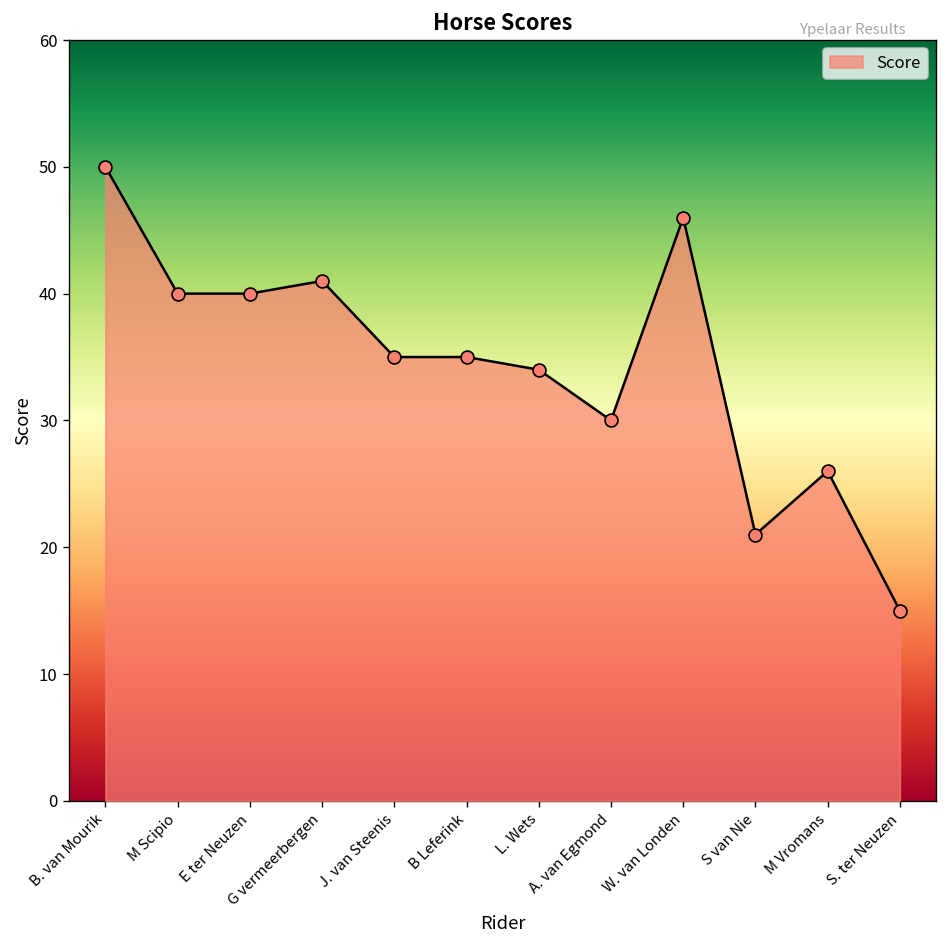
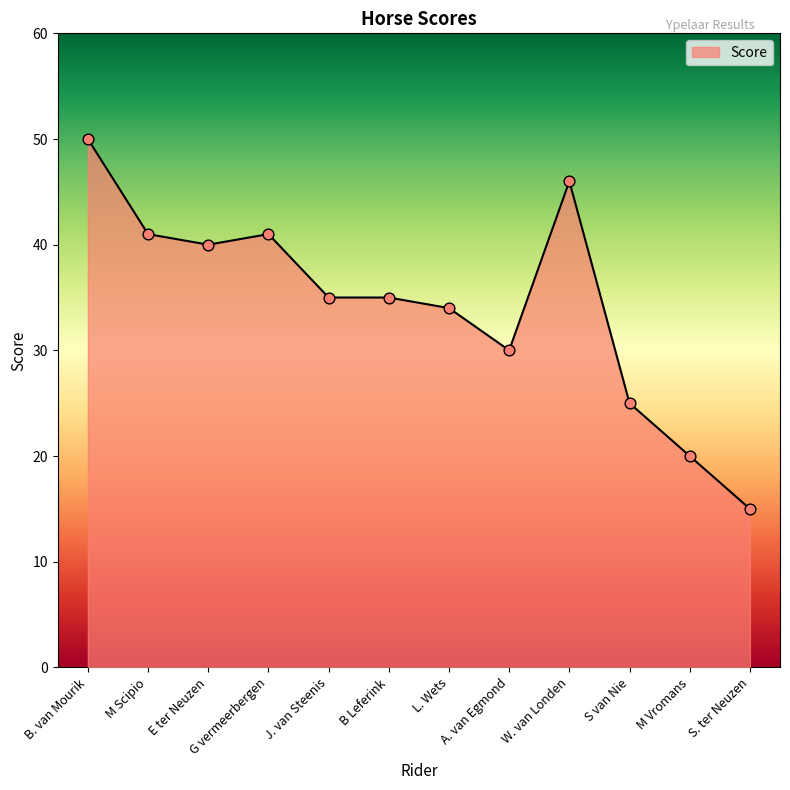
  {
    "B. van Mourik": 50,
-   "M Scipio": 40,
+   "M Scipio": 41,
    "E ter Neuzen": 40,
    "G vermeerbergen": 41,
    "J. van Steenis": 35,
    "B Leferink": 35,
    "L. Wets": 34,
    "A. van Egmond": 30,
    "W. van Londen": 46,
-   "S van Nie": 21,
-   "M Vromans": 26,
+   "S van Nie": 25,
+   "M Vromans": 20,
    "S. ter Neuzen": 15
  }
